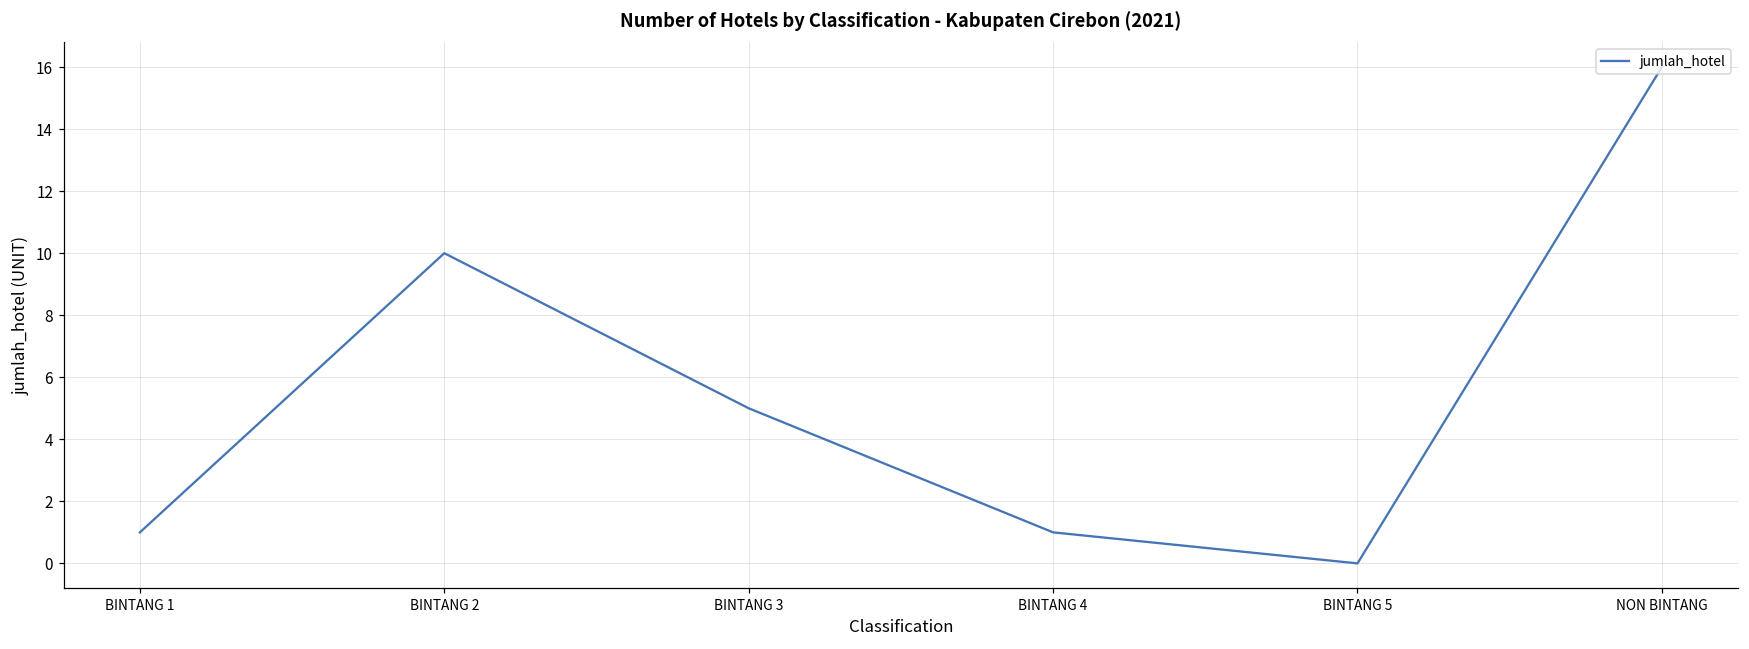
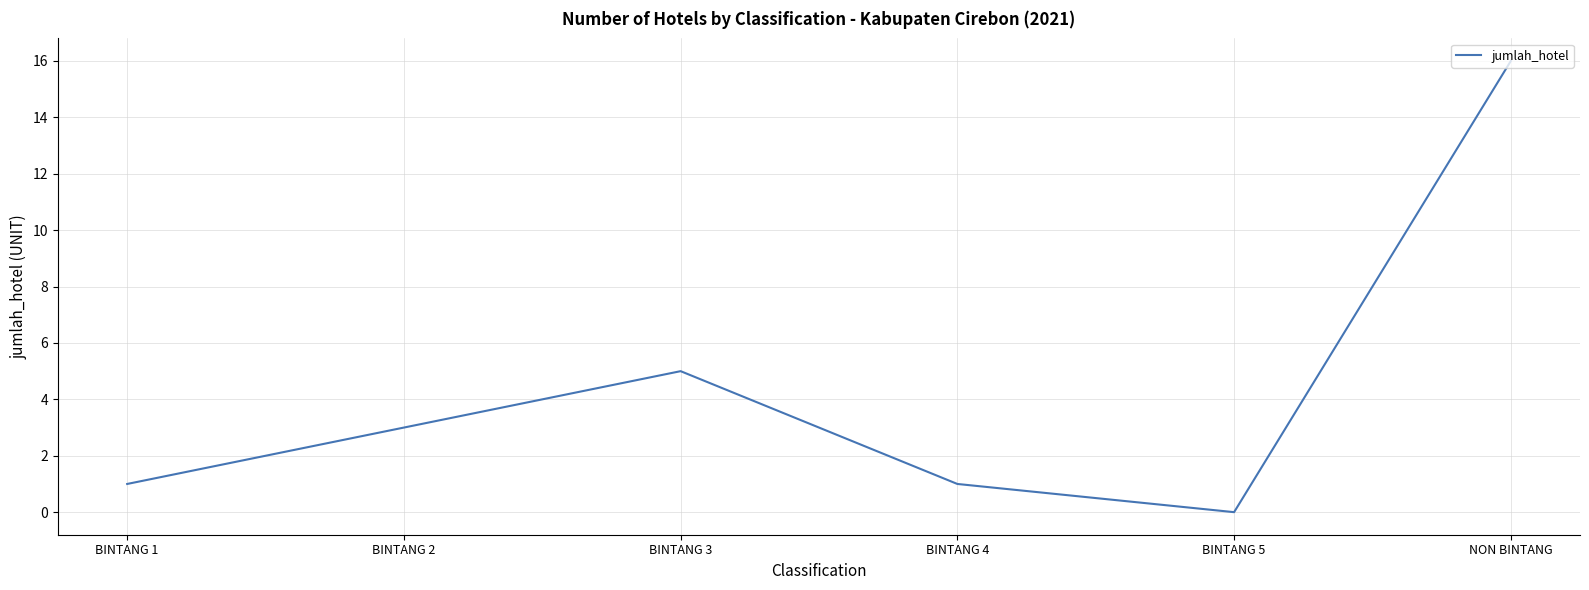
  {
    "BINTANG 1": 1,
-   "BINTANG 2": 10,
+   "BINTANG 2": 3,
    "BINTANG 3": 5,
    "BINTANG 4": 1,
    "BINTANG 5": 0
  }
